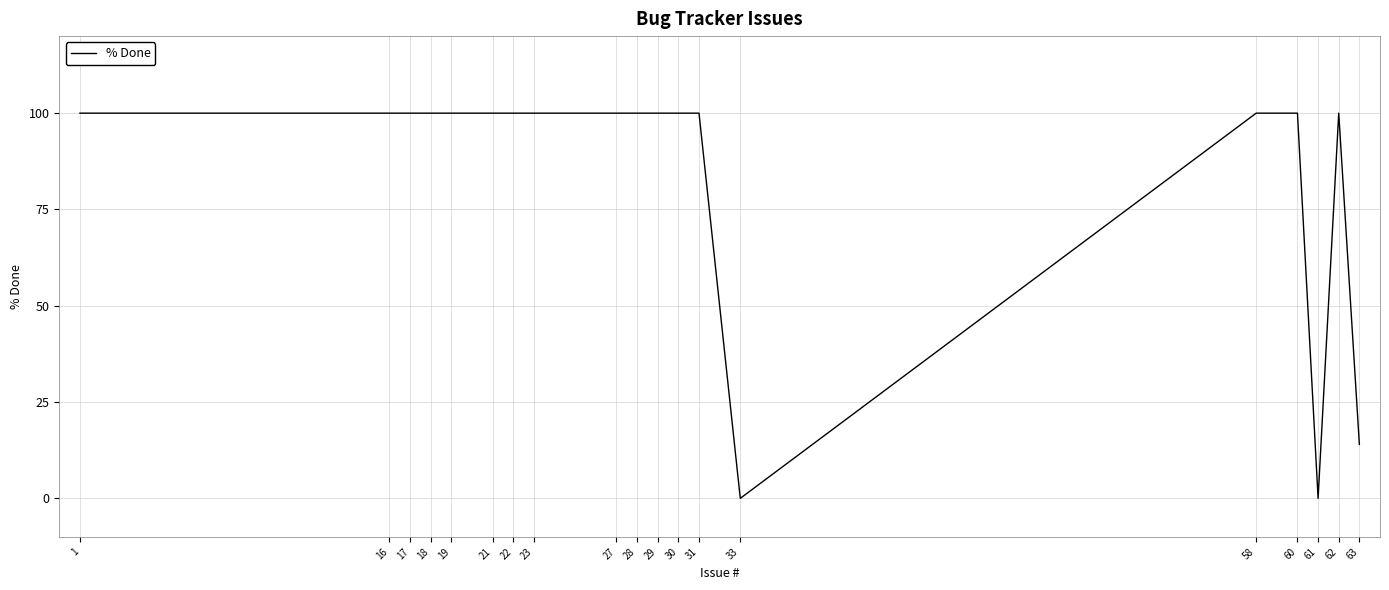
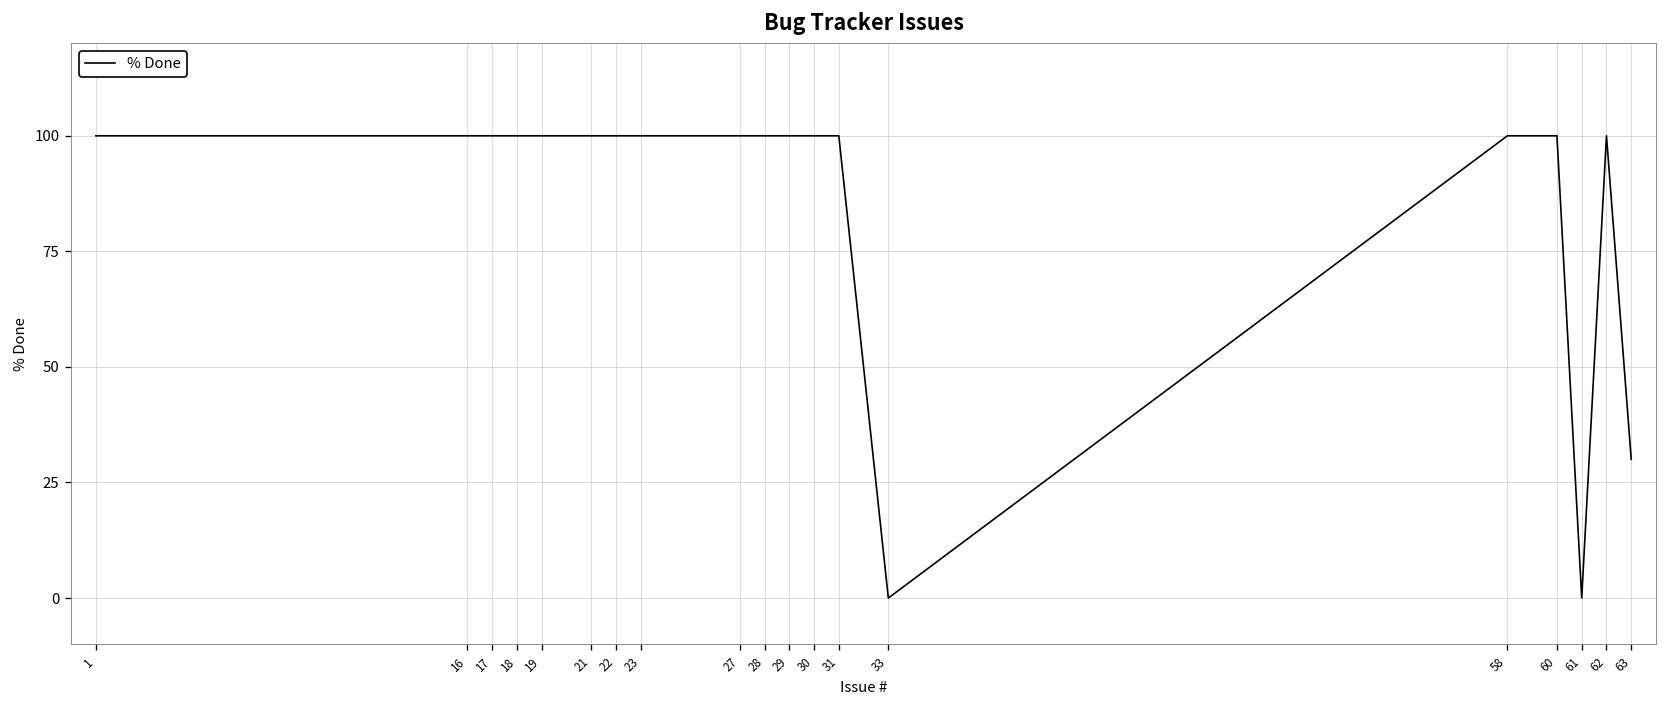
  {
    "1": 100,
    "16": 100,
    "17": 100,
    "18": 100,
    "19": 100,
    "21": 100,
    "22": 100,
    "23": 100,
    "27": 100,
    "28": 100,
    "29": 100,
    "30": 100,
    "31": 100,
    "33": 0,
    "58": 100,
    "60": 100,
    "61": 0,
    "62": 100,
-   "63": 14
+   "63": 30
  }
